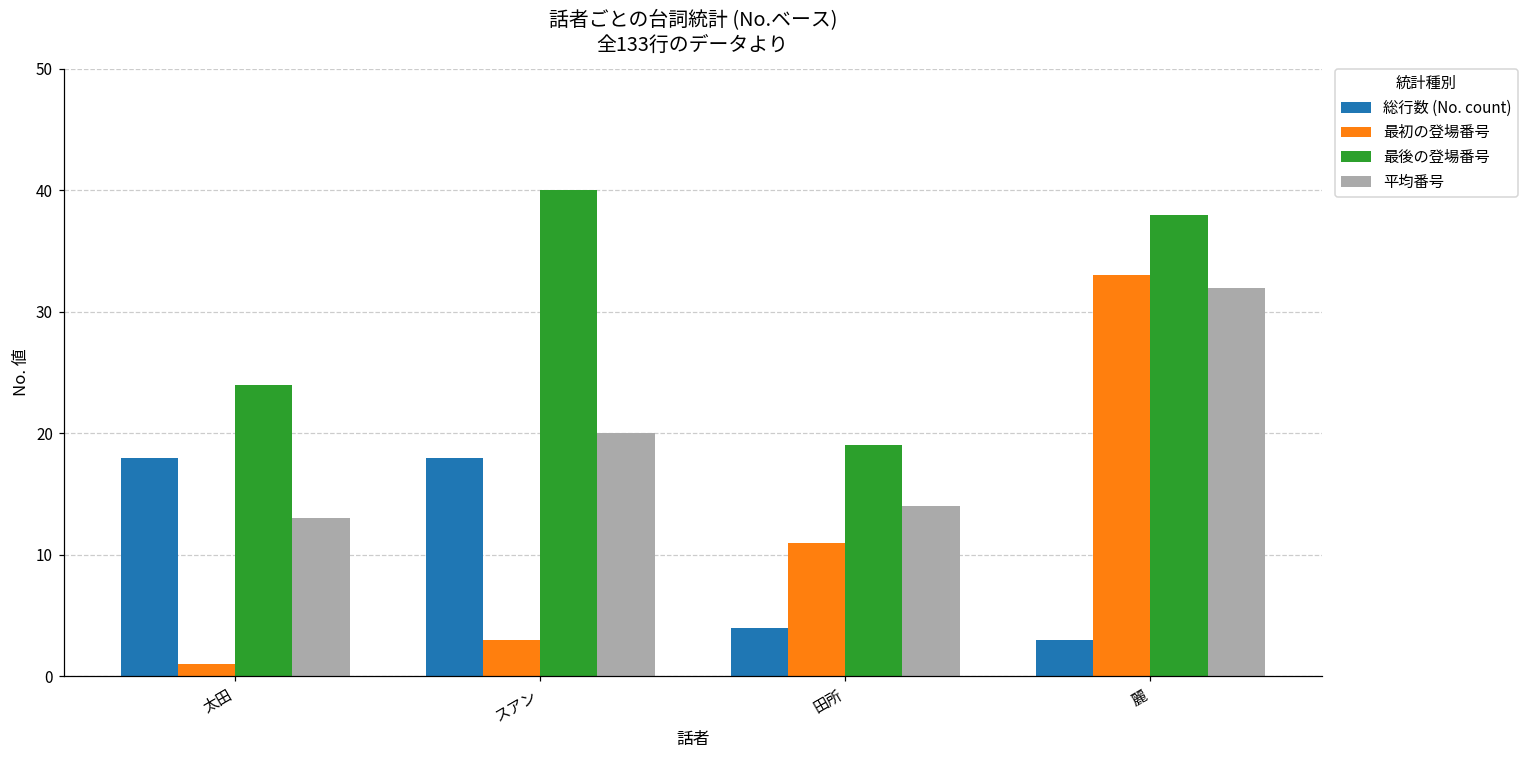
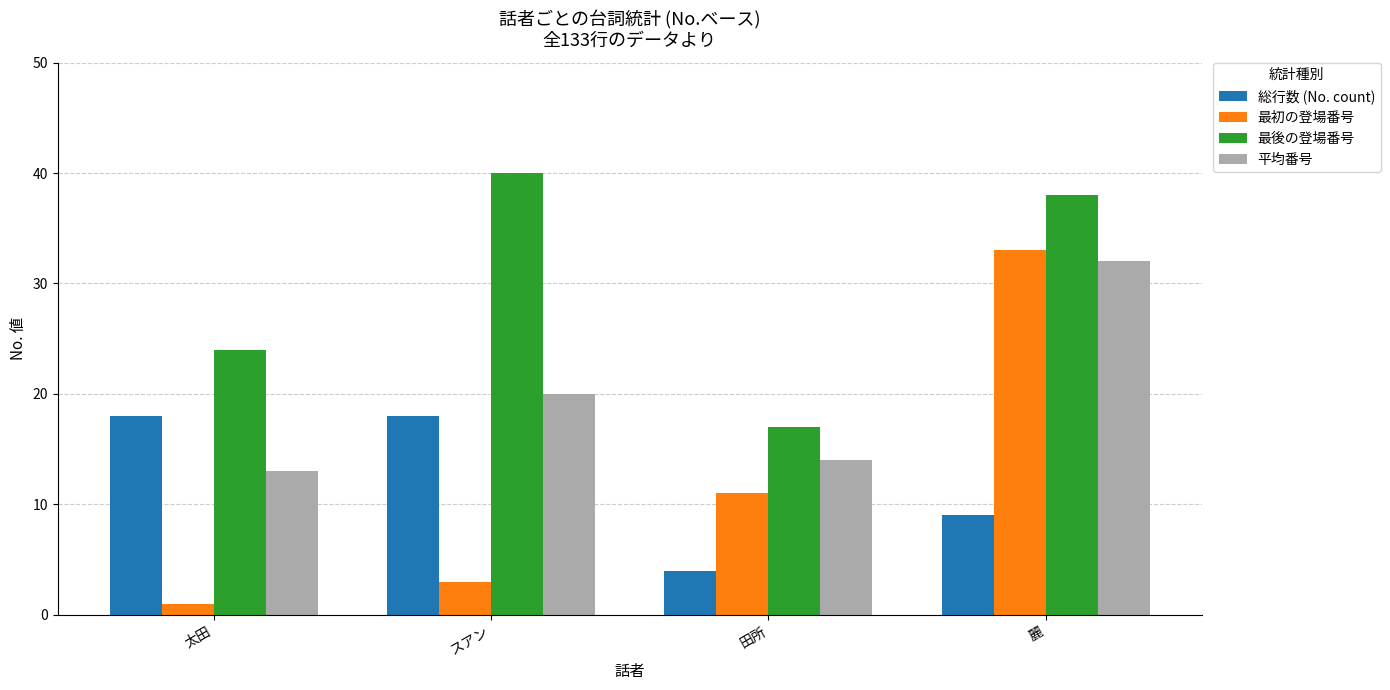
  {
    "総行数 (No. count)": {
      "太田": 18,
      "スアン": 18,
      "田所": 4,
-     "麗": 3
+     "麗": 9
    },
    "最初の登場番号": {
      "太田": 1,
      "スアン": 3,
      "田所": 11,
      "麗": 33
    },
    "最後の登場番号": {
      "太田": 24,
      "スアン": 40,
-     "田所": 19,
+     "田所": 17,
      "麗": 38
    },
    "平均番号": {
      "太田": 13,
      "スアン": 20,
      "田所": 14,
      "麗": 32
    }
  }
